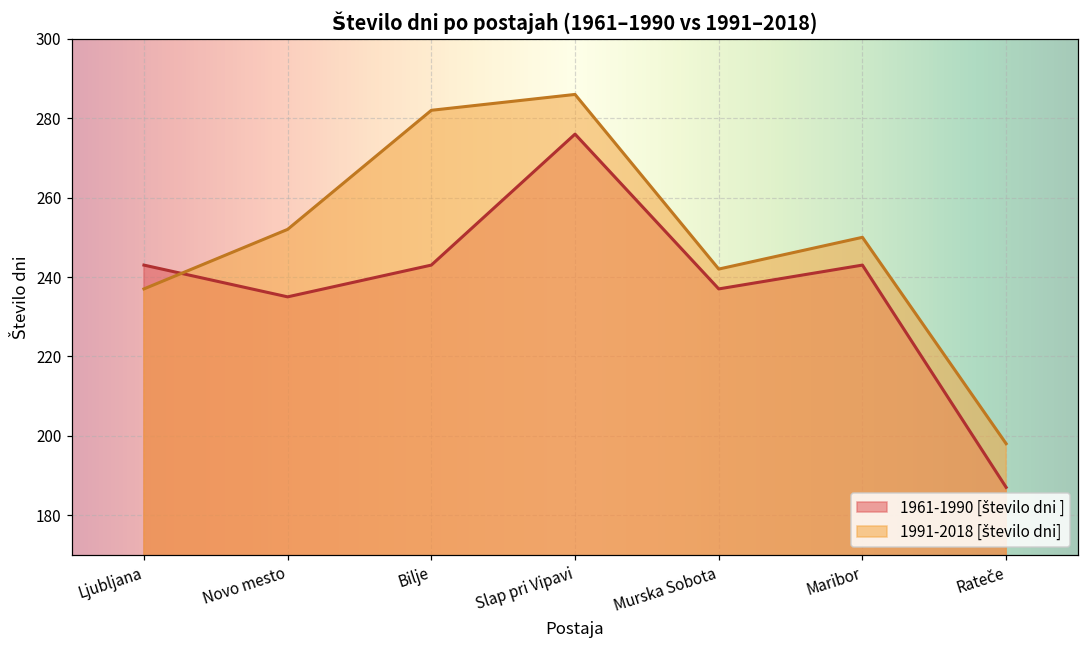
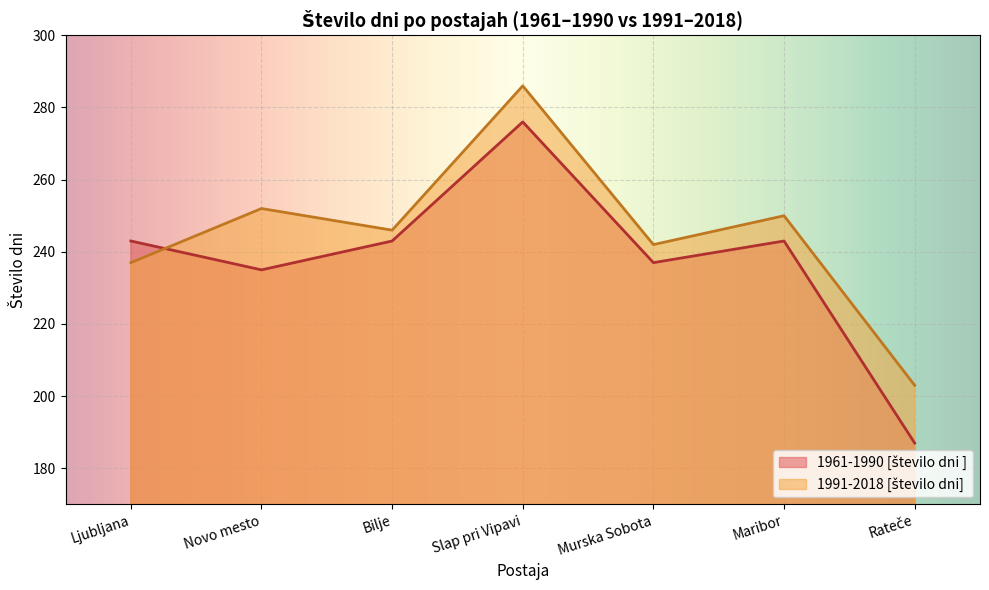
  {
    "1961-1990 [število dni ]": {
      "Ljubljana": 243,
      "Novo mesto": 235,
      "Bilje": 243,
      "Slap pri Vipavi": 276,
      "Murska Sobota": 237,
      "Maribor": 243,
      "Rateče": 187
    },
    "1991-2018 [število dni]": {
      "Ljubljana": 237,
      "Novo mesto": 252,
-     "Bilje": 282,
+     "Bilje": 246,
      "Slap pri Vipavi": 286,
      "Murska Sobota": 242,
      "Maribor": 250,
-     "Rateče": 198
+     "Rateče": 203
    }
  }
